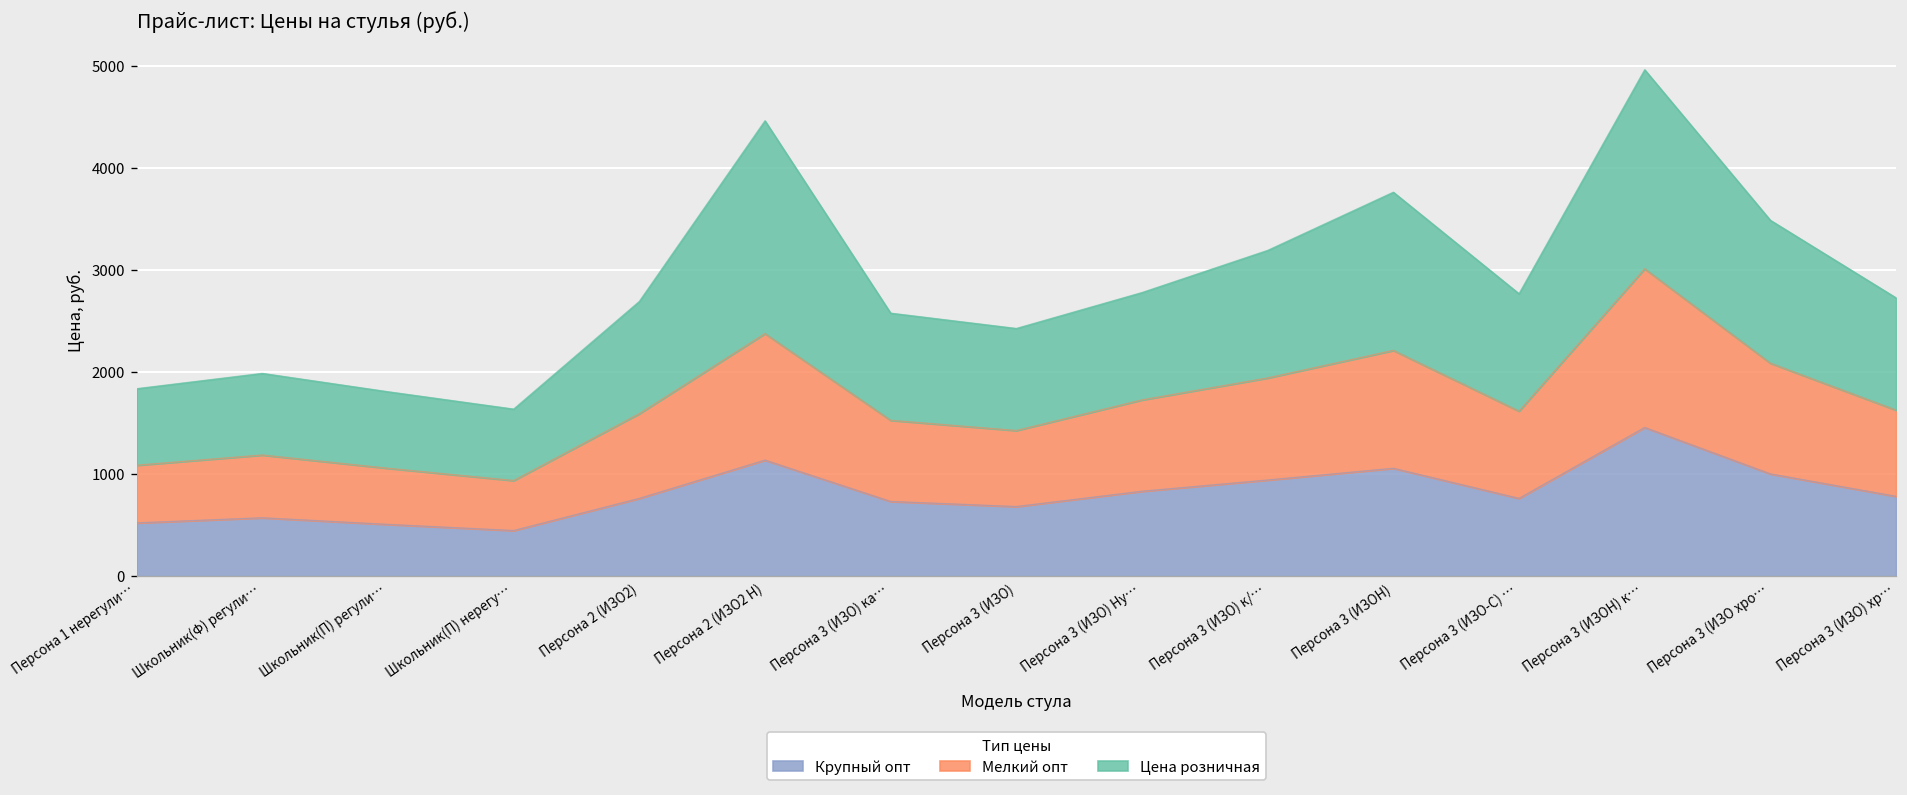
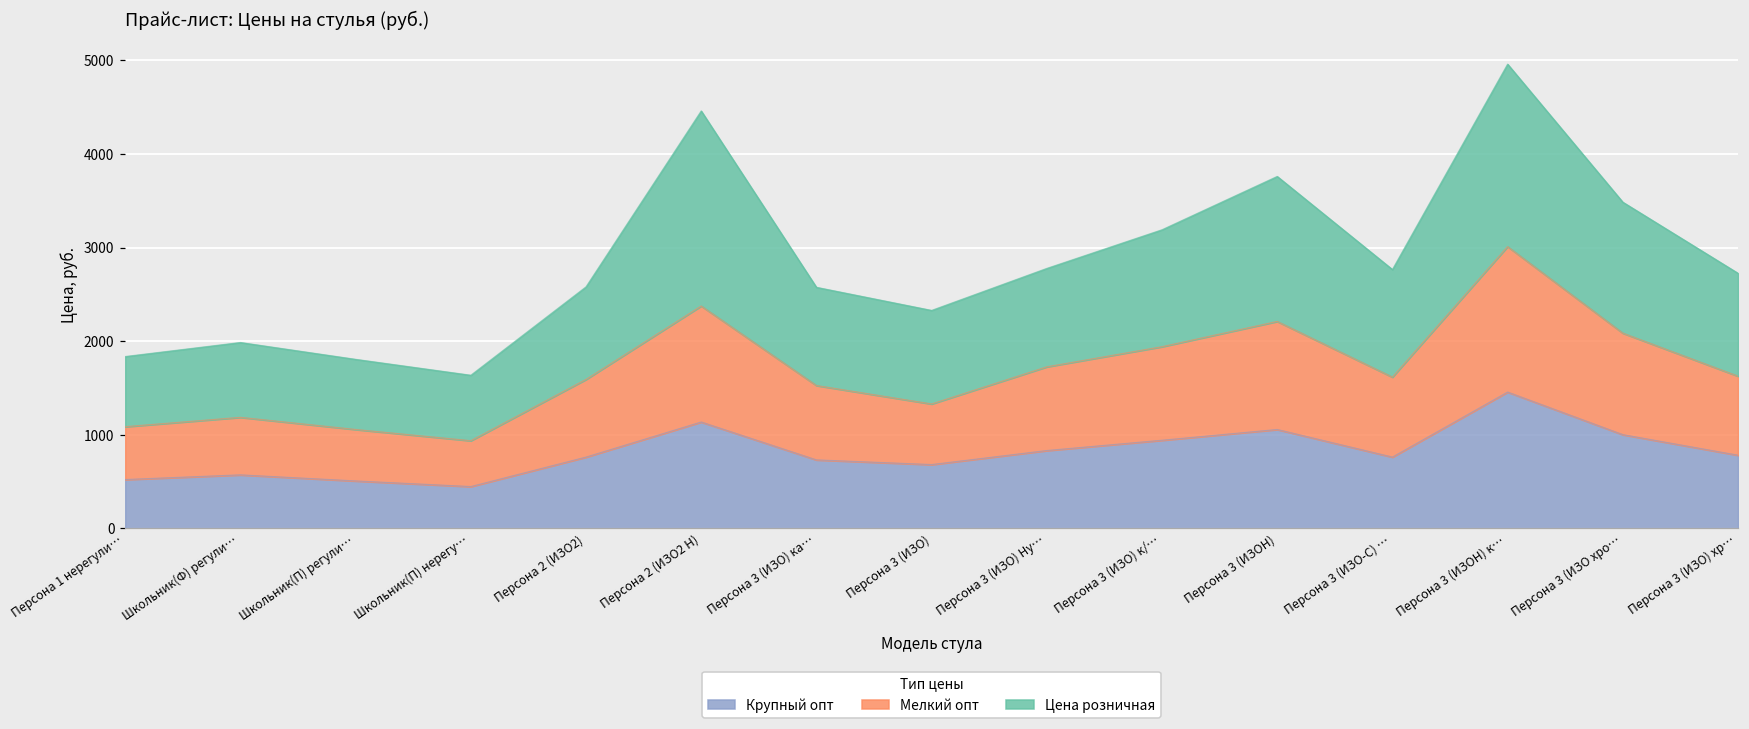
  {
    "Крупный опт": {
      "Персона 1 нерегули…": 500,
      "Школьник(Ф) регули…": 600,
      "Школьник(П) регули…": 500,
      "Школьник(П) нерегу…": 400,
      "Персона 2 (ИЗО2)": 800,
      "Персона 2 (ИЗО2 Н)": 1100,
      "Персона 3 (ИЗО) ка…": 700,
      "Персона 3 (ИЗО)": 700,
      "Персона 3 (ИЗО) Ну…": 800,
      "Персона 3 (ИЗО) к/…": 900,
      "Персона 3 (ИЗОН)": 1100,
      "Персона 3 (ИЗО-С) …": 800,
      "Персона 3 (ИЗОН) к…": 1500,
      "Персона 3 (ИЗО хро…": 1000,
      "Персона 3 (ИЗО) хр…": 800
    },
    "Мелкий опт": {
      "Персона 1 нерегули…": 600,
      "Школьник(Ф) регули…": 600,
      "Школьник(П) регули…": 600,
      "Школьник(П) нерегу…": 500,
      "Персона 2 (ИЗО2)": 800,
      "Персона 2 (ИЗО2 Н)": 1200,
      "Персона 3 (ИЗО) ка…": 800,
-     "Персона 3 (ИЗО)": 700,
+     "Персона 3 (ИЗО)": 600,
      "Персона 3 (ИЗО) Ну…": 900,
      "Персона 3 (ИЗО) к/…": 1000,
      "Персона 3 (ИЗОН)": 1200,
      "Персона 3 (ИЗО-С) …": 900,
      "Персона 3 (ИЗОН) к…": 1600,
      "Персона 3 (ИЗО хро…": 1100,
      "Персона 3 (ИЗО) хр…": 800
    },
    "Цена розничная": {
      "Персона 1 нерегули…": 800,
      "Школьник(Ф) регули…": 800,
      "Школьник(П) регули…": 800,
      "Школьник(П) нерегу…": 700,
-     "Персона 2 (ИЗО2)": 1100,
+     "Персона 2 (ИЗО2)": 1000,
      "Персона 2 (ИЗО2 Н)": 2100,
      "Персона 3 (ИЗО) ка…": 1100,
      "Персона 3 (ИЗО)": 1000,
      "Персона 3 (ИЗО) Ну…": 1100,
      "Персона 3 (ИЗО) к/…": 1300,
      "Персона 3 (ИЗОН)": 1600,
      "Персона 3 (ИЗО-С) …": 1200,
      "Персона 3 (ИЗОН) к…": 2000,
      "Персона 3 (ИЗО хро…": 1400,
      "Персона 3 (ИЗО) хр…": 1100
    }
  }
